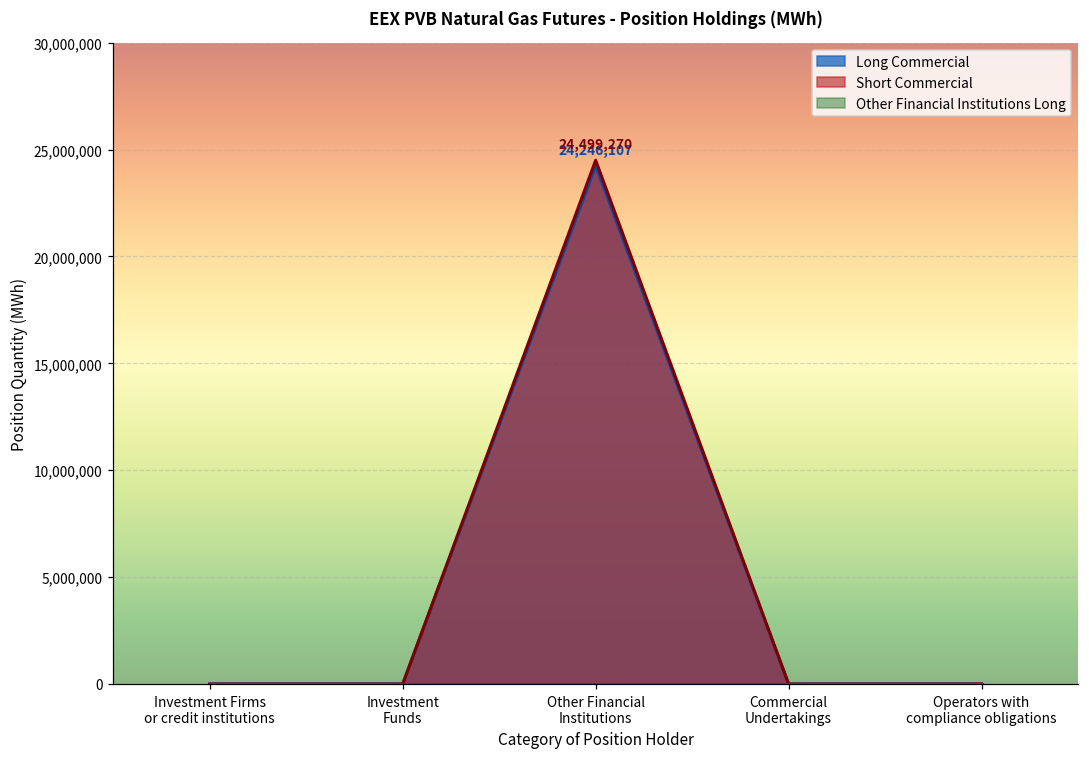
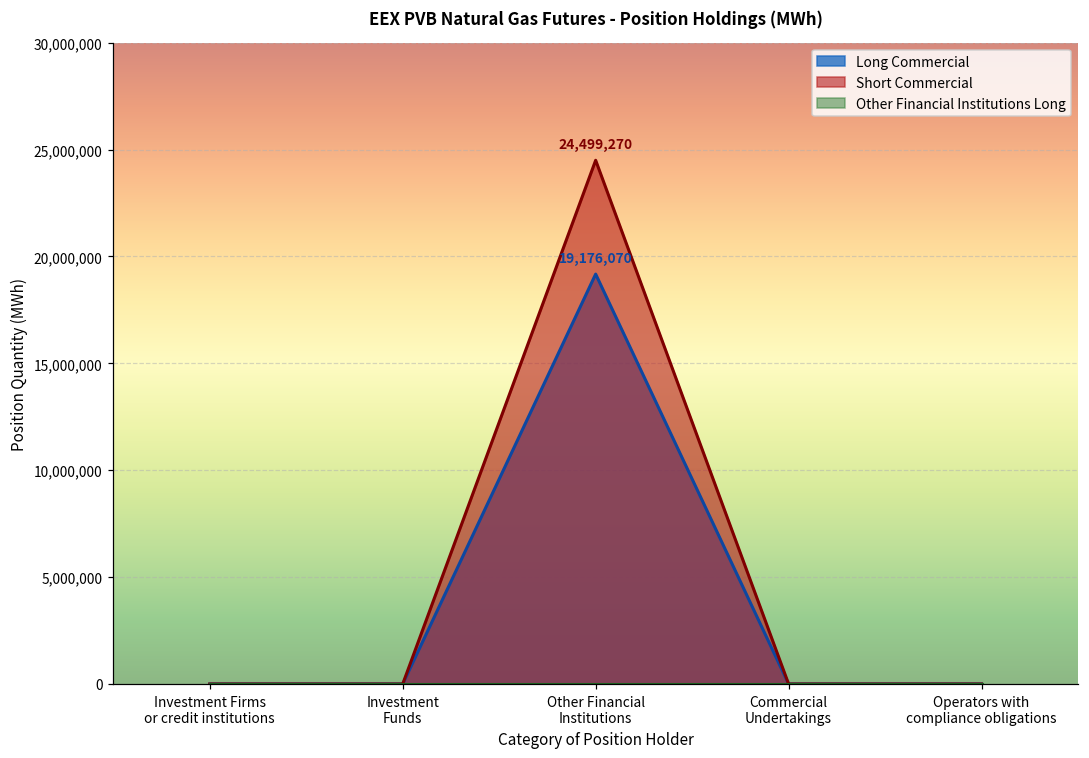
  {
    "Long Commercial": {
-     "Other Financial Institutions": "24,246,107"
+     "Other Financial Institutions": "19,176,070"
    },
    "Short Commercial": {
      "Other Financial Institutions": "24,499,270"
    },
    "Other Financial Institutions Long": {
      "Other Financial Institutions": "0"
    }
  }
